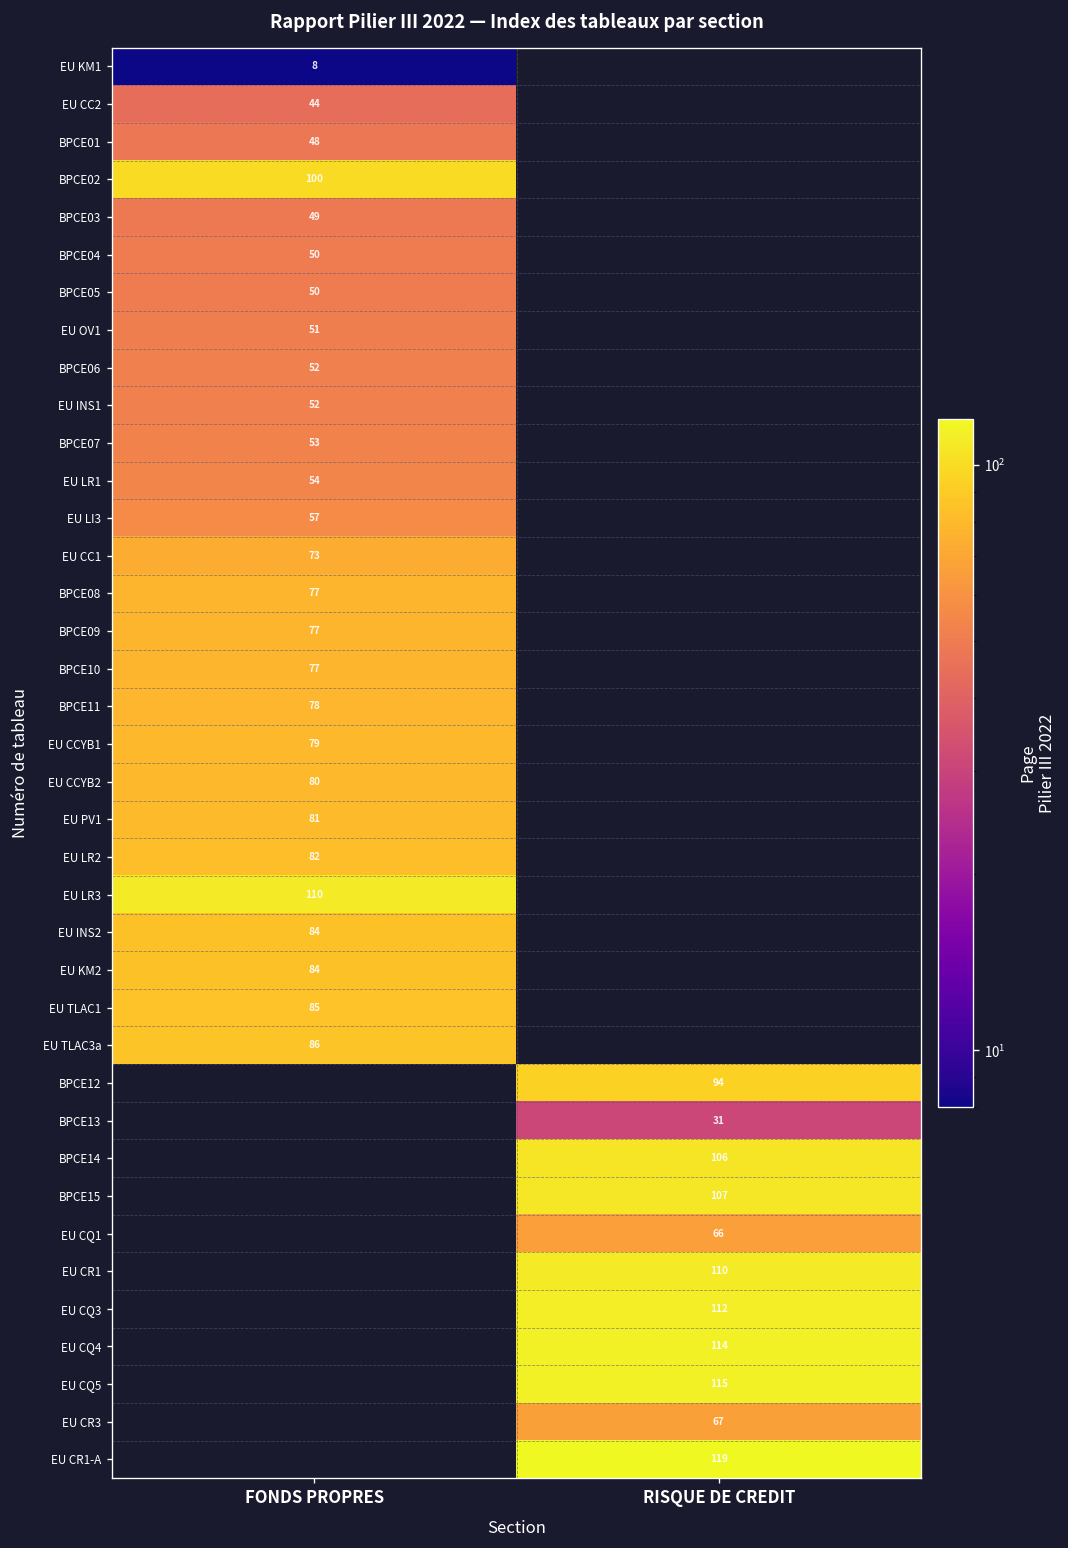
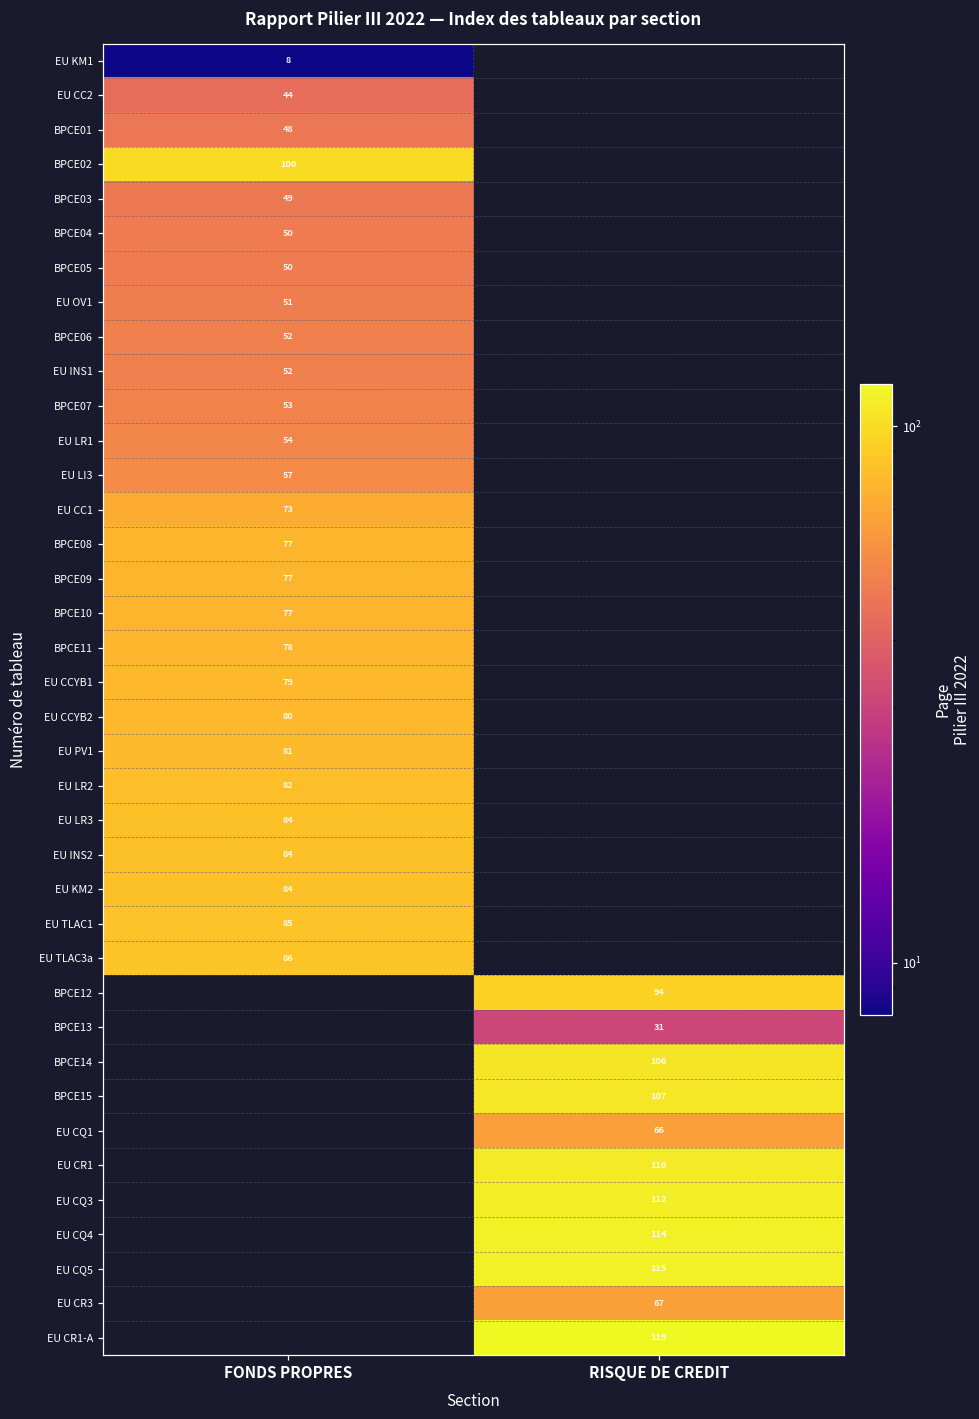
  {
    "EU KM1": {
      "FONDS PROPRES": 8
    },
    "EU CC2": {
      "FONDS PROPRES": 44
    },
    "BPCE01": {
      "FONDS PROPRES": 48
    },
    "BPCE02": {
      "FONDS PROPRES": 100
    },
    "BPCE03": {
      "FONDS PROPRES": 49
    },
    "BPCE04": {
      "FONDS PROPRES": 50
    },
    "BPCE05": {
      "FONDS PROPRES": 50
    },
    "EU OV1": {
      "FONDS PROPRES": 51
    },
    "BPCE06": {
      "FONDS PROPRES": 52
    },
    "EU INS1": {
      "FONDS PROPRES": 52
    },
    "BPCE07": {
      "FONDS PROPRES": 53
    },
    "EU LR1": {
      "FONDS PROPRES": 54
    },
    "EU LI3": {
      "FONDS PROPRES": 57
    },
    "EU CC1": {
      "FONDS PROPRES": 73
    },
    "BPCE08": {
      "FONDS PROPRES": 77
    },
    "BPCE09": {
      "FONDS PROPRES": 77
    },
    "BPCE10": {
      "FONDS PROPRES": 77
    },
    "BPCE11": {
      "FONDS PROPRES": 78
    },
    "EU CCYB1": {
      "FONDS PROPRES": 79
    },
    "EU CCYB2": {
      "FONDS PROPRES": 80
    },
    "EU PV1": {
      "FONDS PROPRES": 81
    },
    "EU LR2": {
      "FONDS PROPRES": 82
    },
    "EU LR3": {
-     "FONDS PROPRES": 110
+     "FONDS PROPRES": 84
    },
    "EU INS2": {
      "FONDS PROPRES": 84
    },
    "EU KM2": {
      "FONDS PROPRES": 84
    },
    "EU TLAC1": {
      "FONDS PROPRES": 85
    },
    "EU TLAC3a": {
      "FONDS PROPRES": 86
    },
    "BPCE12": {
      "RISQUE DE CREDIT": 94
    },
    "BPCE13": {
      "RISQUE DE CREDIT": 31
    },
    "BPCE14": {
      "RISQUE DE CREDIT": 106
    },
    "BPCE15": {
      "RISQUE DE CREDIT": 107
    },
    "EU CQ1": {
      "RISQUE DE CREDIT": 66
    },
    "EU CR1": {
      "RISQUE DE CREDIT": 110
    },
    "EU CQ3": {
      "RISQUE DE CREDIT": 112
    },
    "EU CQ4": {
      "RISQUE DE CREDIT": 114
    },
    "EU CQ5": {
      "RISQUE DE CREDIT": 115
    },
    "EU CR3": {
      "RISQUE DE CREDIT": 67
    },
    "EU CR1-A": {
      "RISQUE DE CREDIT": 119
    }
  }
